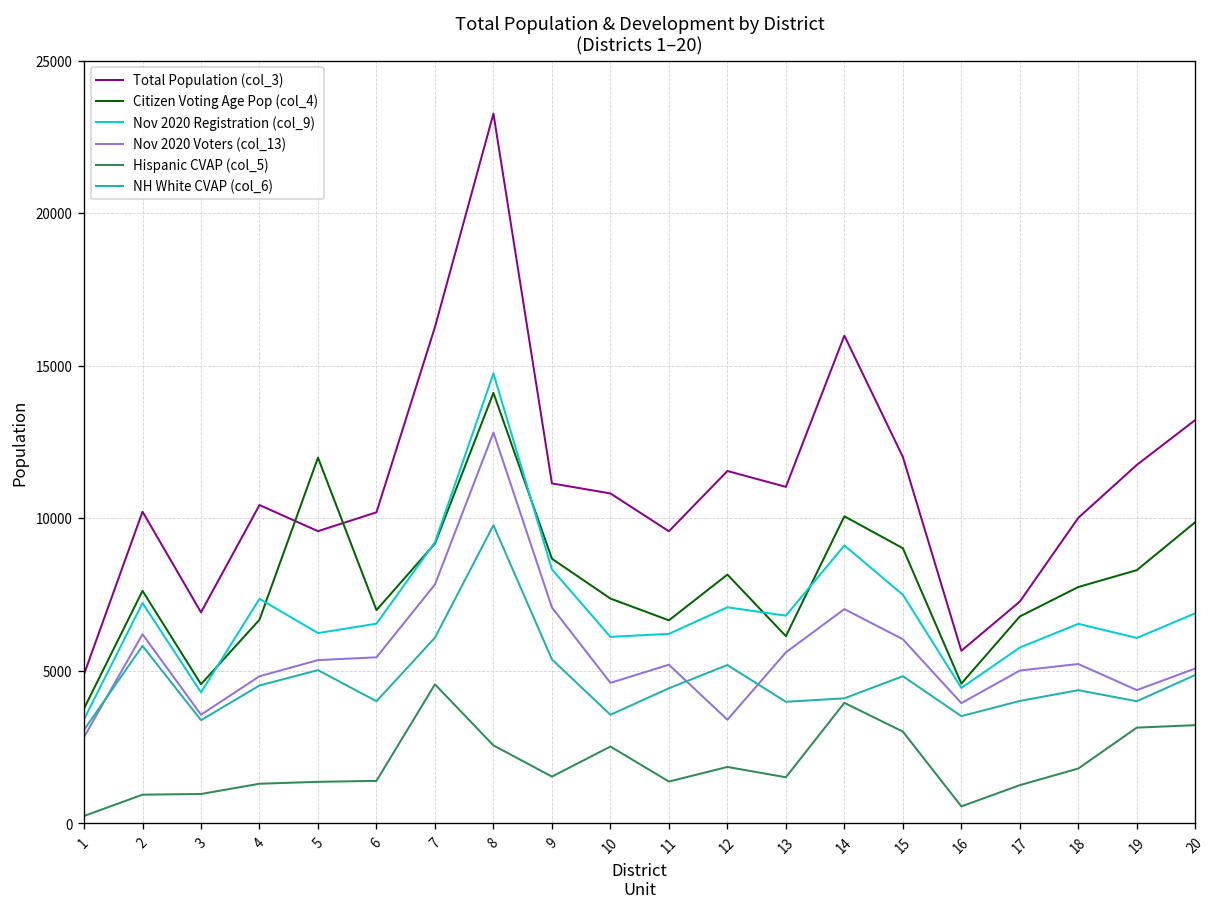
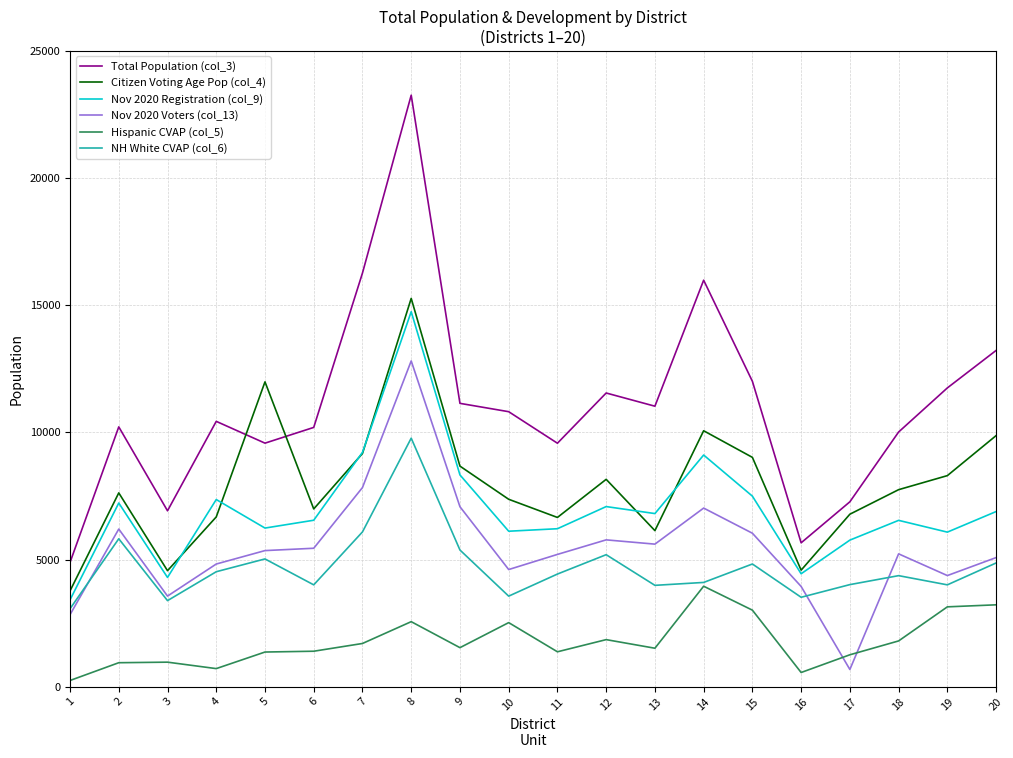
  {
    "Total Population (col_3)": {
      "1": 4900,
      "2": 10200,
      "3": 6900,
      "4": 10400,
      "5": 9600,
      "6": 10200,
      "7": 16300,
      "8": 23300,
      "9": 11100,
      "10": 10800,
      "11": 9600,
      "12": 11500,
      "13": 11000,
      "14": 16000,
      "15": 12000,
      "16": 5700,
      "17": 7300,
      "18": 10000,
      "19": 11700,
      "20": 13200
    },
    "Citizen Voting Age Pop (col_4)": {
      "1": 3800,
      "2": 7600,
      "3": 4600,
      "4": 6700,
      "5": 12000,
      "6": 7000,
-     "8": 14100,
+     "8": 15300,
      "9": 8700,
      "10": 7400,
      "11": 6700,
      "12": 8200,
      "13": 6100,
      "14": 10100,
      "15": 9000,
      "16": 4600,
      "17": 6800,
      "18": 7700,
      "19": 8300,
      "20": 9900
    },
    "Nov 2020 Voters (col_13)": {
      "1": 2800,
      "2": 6200,
      "3": 3600,
      "4": 4800,
      "5": 5400,
      "6": 5400,
      "7": 7800,
      "8": 12800,
      "9": 7100,
      "10": 4600,
      "11": 5200,
-     "12": 3400,
+     "12": 5800,
      "13": 5600,
      "14": 7000,
      "15": 6000,
      "16": 3900,
-     "17": 5000,
+     "17": 700,
      "18": 5200,
      "19": 4400,
      "20": 5100
    },
    "Hispanic CVAP (col_5)": {
      "1": 200,
      "2": 900,
      "3": 1000,
-     "4": 1300,
+     "4": 700,
      "5": 1400,
      "6": 1400,
-     "7": 4600,
+     "7": 1700,
      "8": 2600,
      "9": 1500,
      "10": 2500,
      "11": 1400,
      "12": 1900,
      "13": 1500,
      "14": 4000,
      "15": 3000,
      "16": 600,
      "17": 1300,
      "18": 1800,
      "19": 3100,
      "20": 3200
    }
  }
